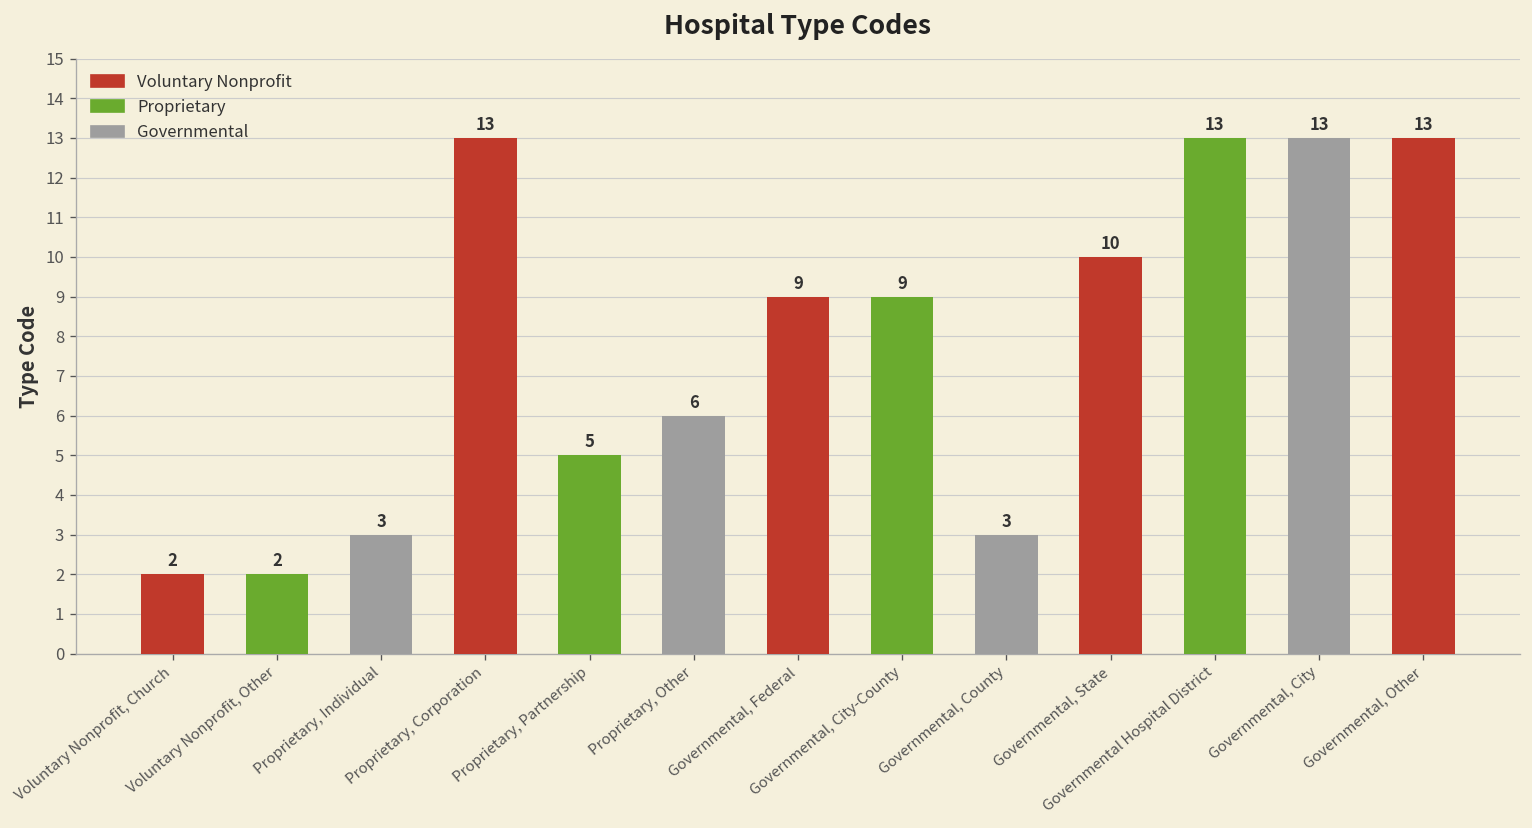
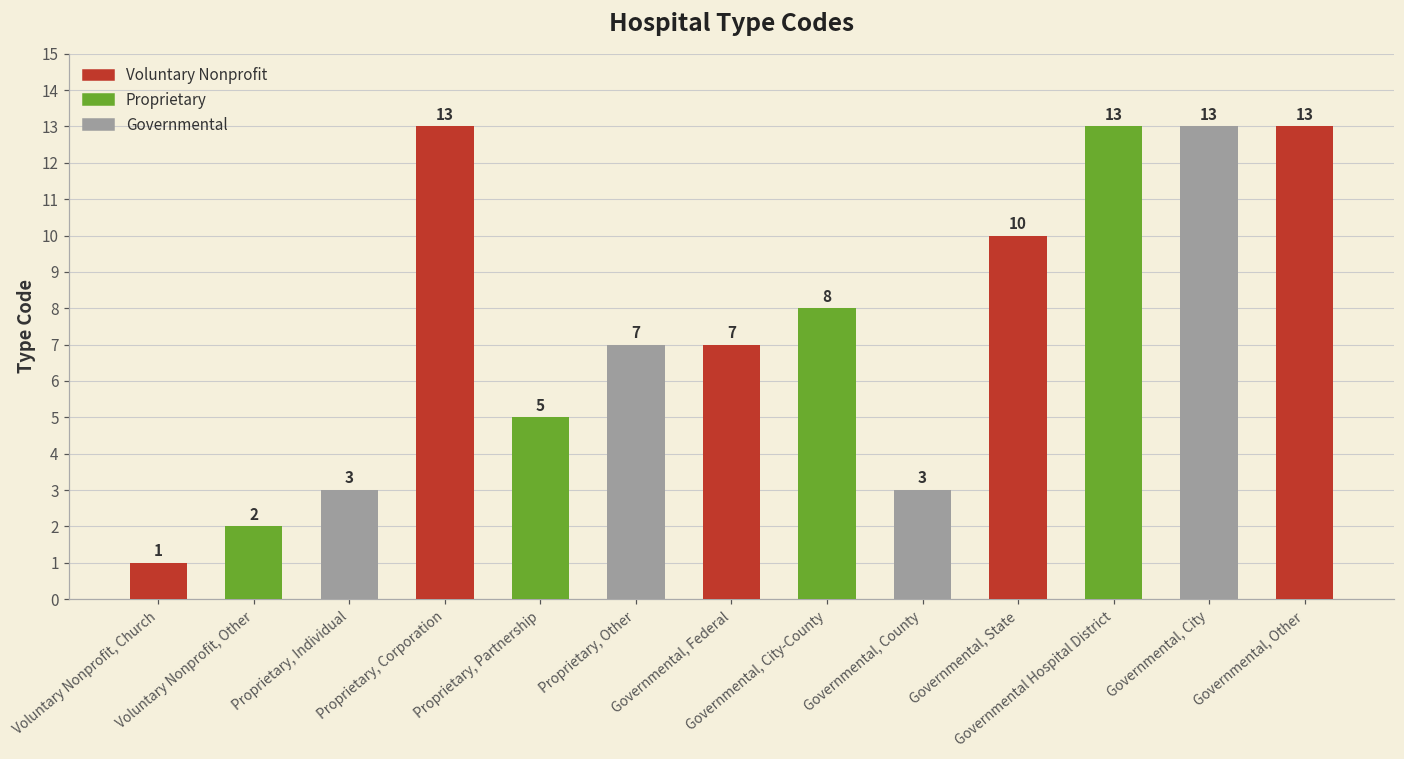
  {
-   "Voluntary Nonprofit, Church": 2,
+   "Voluntary Nonprofit, Church": 1,
    "Voluntary Nonprofit, Other": 2,
    "Proprietary, Individual": 3,
    "Proprietary, Corporation": 13,
    "Proprietary, Partnership": 5,
-   "Proprietary, Other": 6,
-   "Governmental, Federal": 9,
-   "Governmental, City-County": 9,
+   "Proprietary, Other": 7,
+   "Governmental, Federal": 7,
+   "Governmental, City-County": 8,
    "Governmental, County": 3,
    "Governmental, State": 10,
    "Governmental Hospital District": 13,
    "Governmental, City": 13,
    "Governmental, Other": 13
  }
